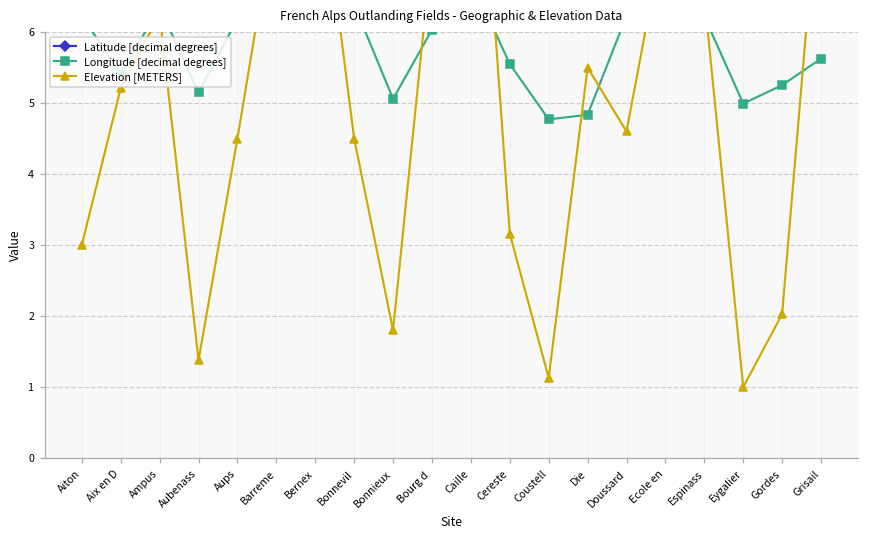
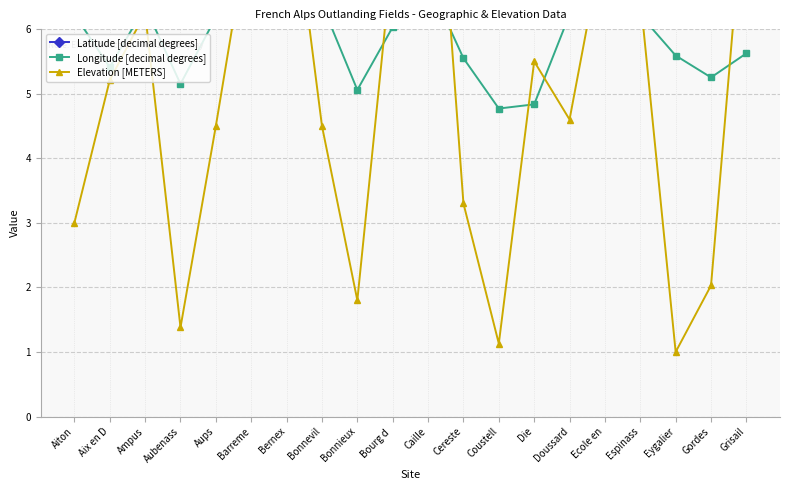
  {
    "Longitude [decimal degrees]": {
      "Aubenass": 5.2,
      "Bonnieux": 5.1,
      "Cereste": 5.5,
      "Coustell": 4.8,
      "Die": 4.8,
-     "Eygalier": 5.0,
+     "Eygalier": 5.6,
      "Gordes": 5.3,
      "Grisail": 5.6
    },
    "Elevation [METERS]": {
      "Aiton": 3.0,
      "Aubenass": 1.4,
      "Aups": 4.5,
      "Bonnevil": 4.5,
      "Bonnieux": 1.8,
-     "Cereste": 3.2,
+     "Cereste": 3.3,
      "Coustell": 1.1,
      "Die": 5.5,
      "Doussard": 4.6,
      "Eygalier": 1.0,
      "Gordes": 2.0
    }
  }
